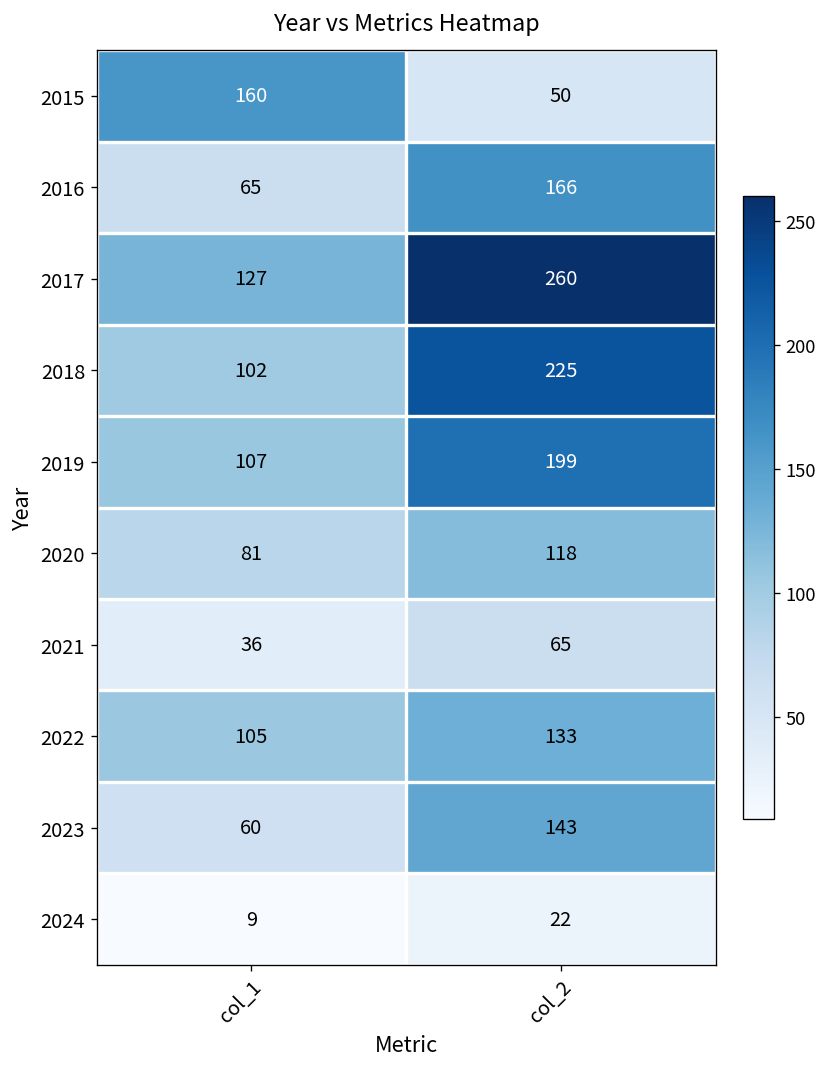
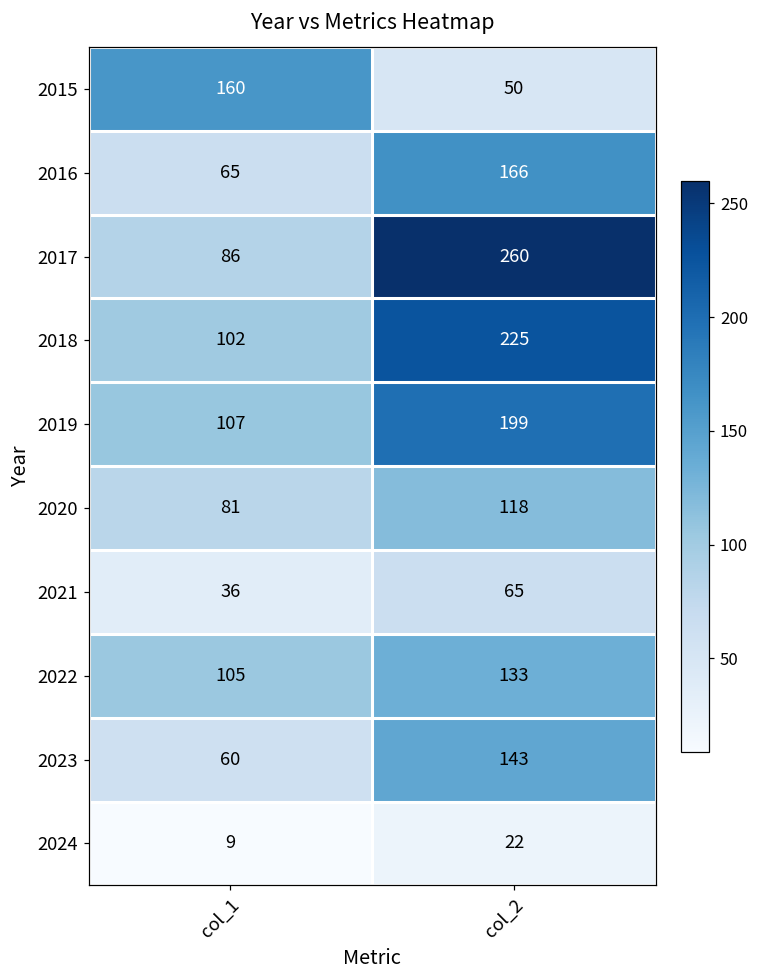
  {
    "2015": {
      "col_1": 160,
      "col_2": 50
    },
    "2016": {
      "col_1": 65,
      "col_2": 166
    },
    "2017": {
-     "col_1": 127,
+     "col_1": 86,
      "col_2": 260
    },
    "2018": {
      "col_1": 102,
      "col_2": 225
    },
    "2019": {
      "col_1": 107,
      "col_2": 199
    },
    "2020": {
      "col_1": 81,
      "col_2": 118
    },
    "2021": {
      "col_1": 36,
      "col_2": 65
    },
    "2022": {
      "col_1": 105,
      "col_2": 133
    },
    "2023": {
      "col_1": 60,
      "col_2": 143
    },
    "2024": {
      "col_1": 9,
      "col_2": 22
    }
  }
